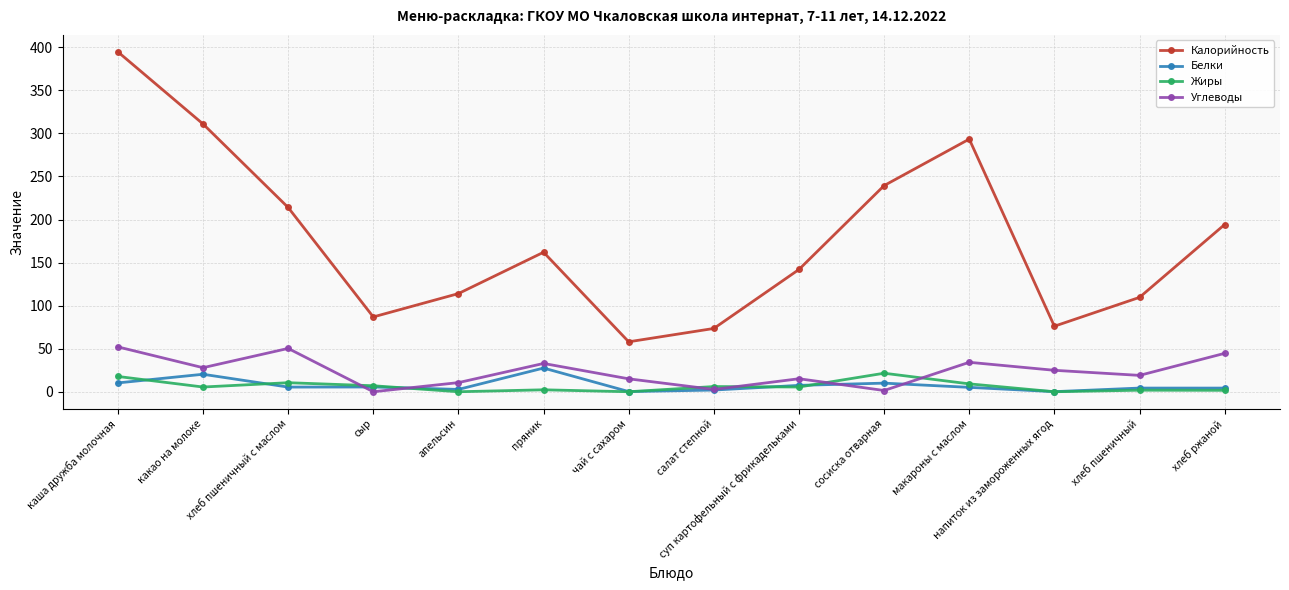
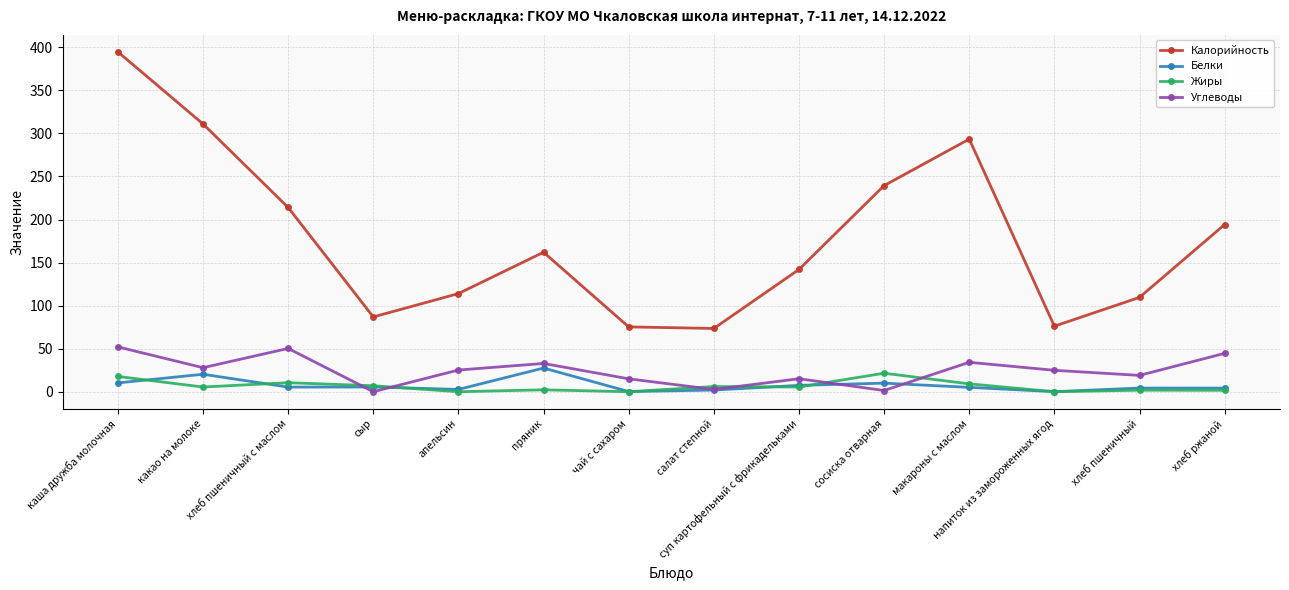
  {
    "Калорийность": {
      "каша дружба молочная": 390,
      "какао на молоке": 310,
      "хлеб пшеничный с маслом": 210,
      "сыр": 90,
      "апельсин": 110,
      "пряник": 160,
-     "чай с сахаром": 60,
+     "чай с сахаром": 80,
      "салат степной": 70,
      "суп картофельный с фрикадельками": 140,
      "сосиска отварная": 240,
      "макароны с маслом": 290,
      "напиток из замороженных ягод": 80,
      "хлеб пшеничный": 110,
      "хлеб ржаной": 190
    },
    "Белки": {
      "каша дружба молочная": 10,
      "какао на молоке": 20,
      "хлеб пшеничный с маслом": 10,
      "пряник": 30,
      "сосиска отварная": 10,
      "макароны с маслом": 10
    },
    "Жиры": {
      "каша дружба молочная": 20,
      "какао на молоке": 10,
      "хлеб пшеничный с маслом": 10,
      "пряник": 0,
      "салат степной": 10,
      "сосиска отварная": 20,
      "макароны с маслом": 10
    },
    "Углеводы": {
      "каша дружба молочная": 50,
      "какао на молоке": 30,
      "хлеб пшеничный с маслом": 50,
      "сыр": 0,
-     "апельсин": 10,
+     "апельсин": 30,
      "пряник": 30,
      "чай с сахаром": 20,
      "суп картофельный с фрикадельками": 20,
      "сосиска отварная": 0,
      "макароны с маслом": 30,
      "напиток из замороженных ягод": 20,
      "хлеб пшеничный": 20,
      "хлеб ржаной": 40
    }
  }
